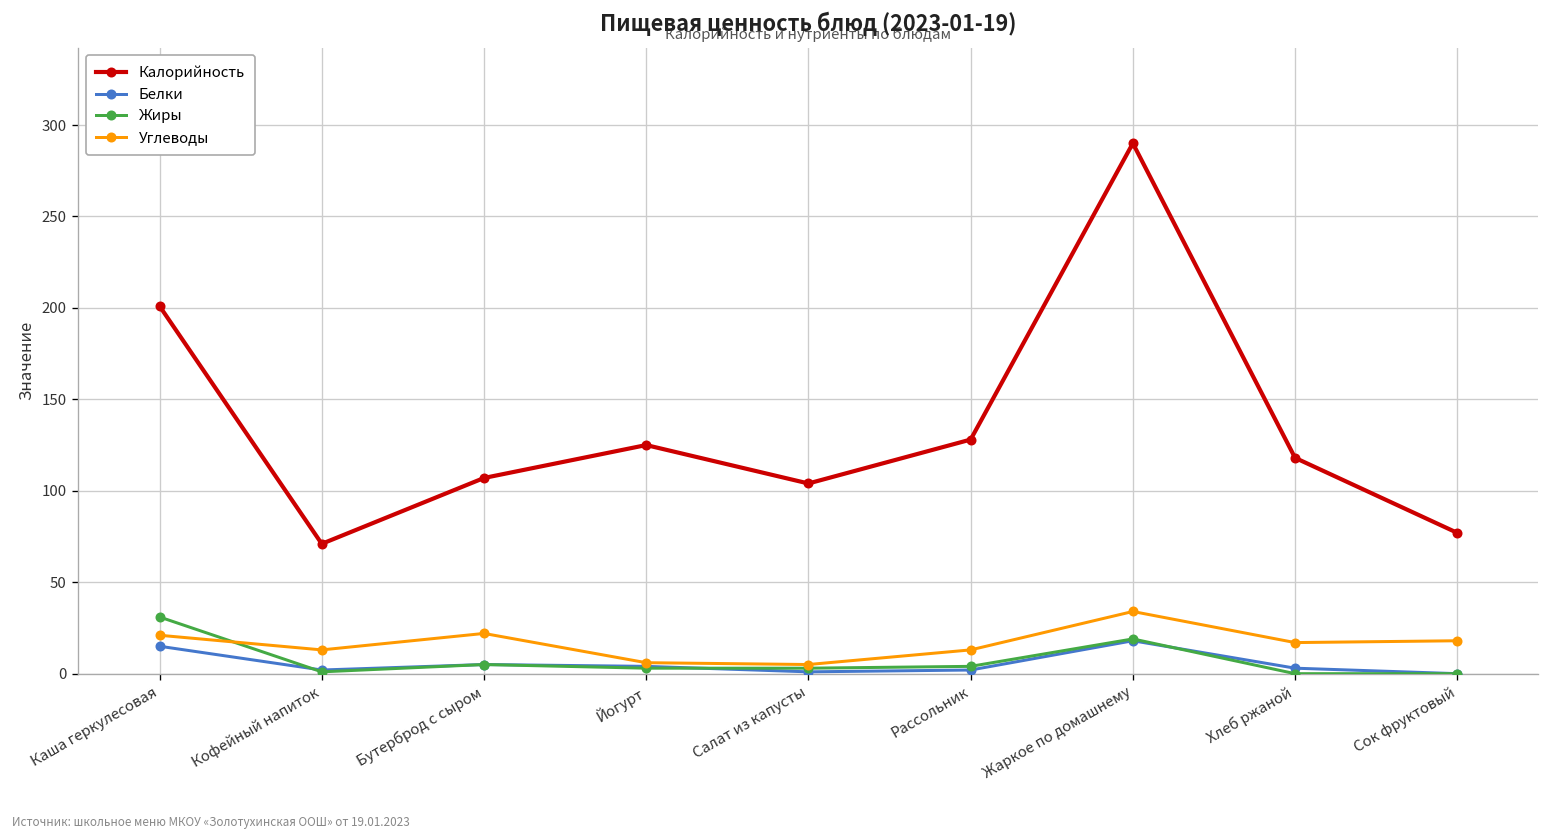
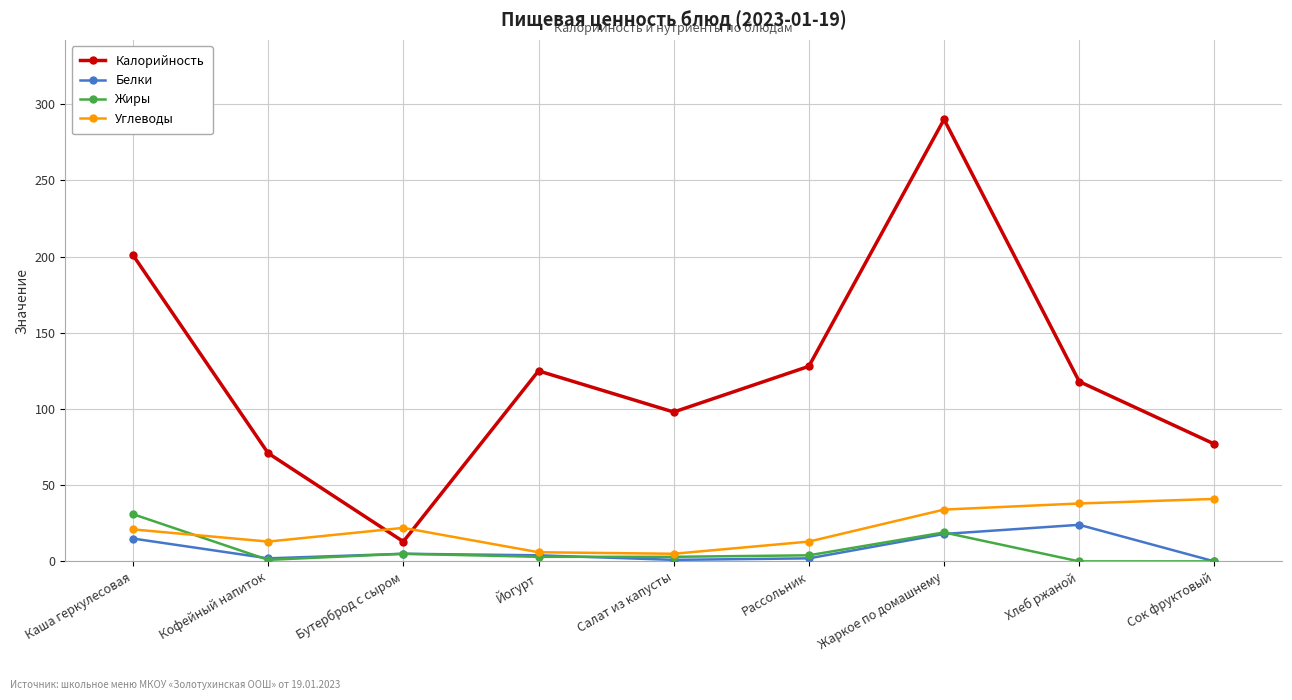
  {
    "Калорийность": {
      "Каша геркулесовая": 201,
      "Кофейный напиток": 71,
-     "Бутерброд с сыром": 107,
+     "Бутерброд с сыром": 13,
      "Йогурт": 125,
-     "Салат из капусты": 104,
+     "Салат из капусты": 98,
      "Рассольник": 128,
      "Жаркое по домашнему": 290,
      "Хлеб ржаной": 118,
      "Сок фруктовый": 77
    },
    "Белки": {
      "Каша геркулесовая": 15,
      "Салат из капусты": 1,
      "Рассольник": 2,
-     "Хлеб ржаной": 3
+     "Хлеб ржаной": 24
    },
    "Жиры": {
      "Каша геркулесовая": 31,
      "Салат из капусты": 3,
      "Рассольник": 4,
      "Хлеб ржаной": 0
    },
    "Углеводы": {
      "Каша геркулесовая": 21,
      "Кофейный напиток": 13,
      "Бутерброд с сыром": 22,
      "Йогурт": 6,
      "Салат из капусты": 5,
      "Рассольник": 13,
      "Жаркое по домашнему": 34,
-     "Хлеб ржаной": 17,
-     "Сок фруктовый": 18
+     "Хлеб ржаной": 38,
+     "Сок фруктовый": 41
    }
  }
